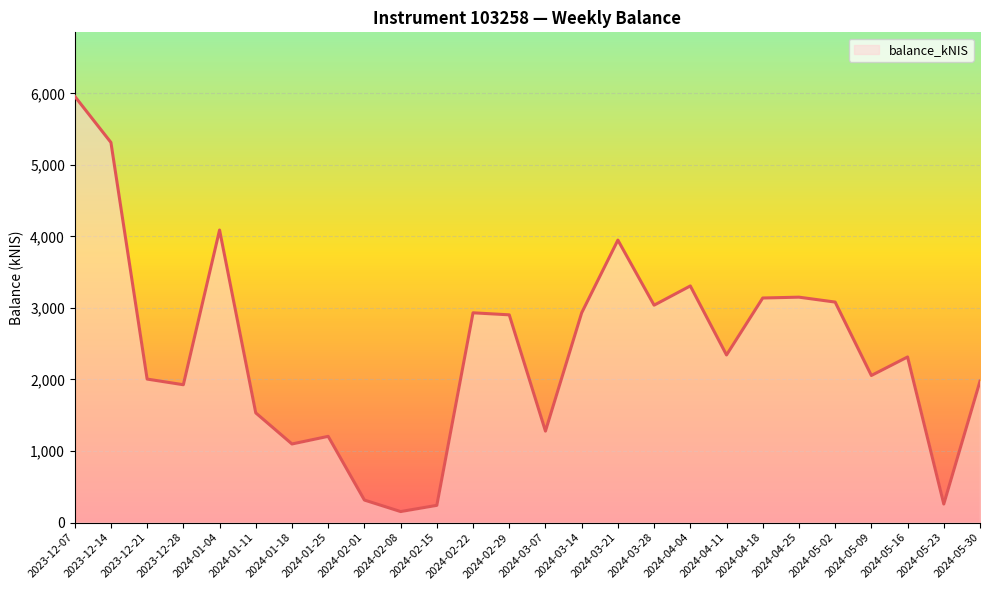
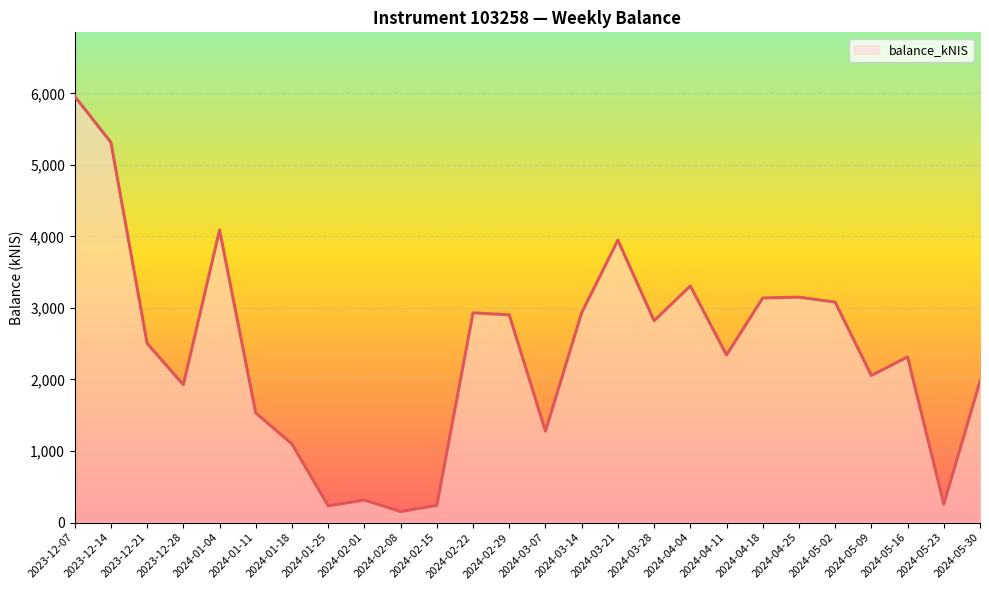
  {
    "2023-12-07": "6,000",
    "2023-12-14": "5,300",
-   "2023-12-21": "2,000",
+   "2023-12-21": "2,500",
    "2023-12-28": "1,900",
    "2024-01-04": "4,100",
    "2024-01-11": "1,500",
    "2024-01-18": "1,100",
-   "2024-01-25": "1,200",
+   "2024-01-25": "200",
    "2024-02-01": "300",
    "2024-02-08": "200",
    "2024-02-15": "200",
    "2024-02-22": "2,900",
    "2024-02-29": "2,900",
    "2024-03-07": "1,300",
    "2024-03-14": "2,900",
    "2024-03-21": "3,900",
-   "2024-03-28": "3,000",
+   "2024-03-28": "2,800",
    "2024-04-04": "3,300",
    "2024-04-11": "2,300",
    "2024-04-18": "3,100",
    "2024-04-25": "3,200",
    "2024-05-02": "3,100",
    "2024-05-09": "2,100",
    "2024-05-16": "2,300",
    "2024-05-23": "300",
    "2024-05-30": "2,000"
  }
